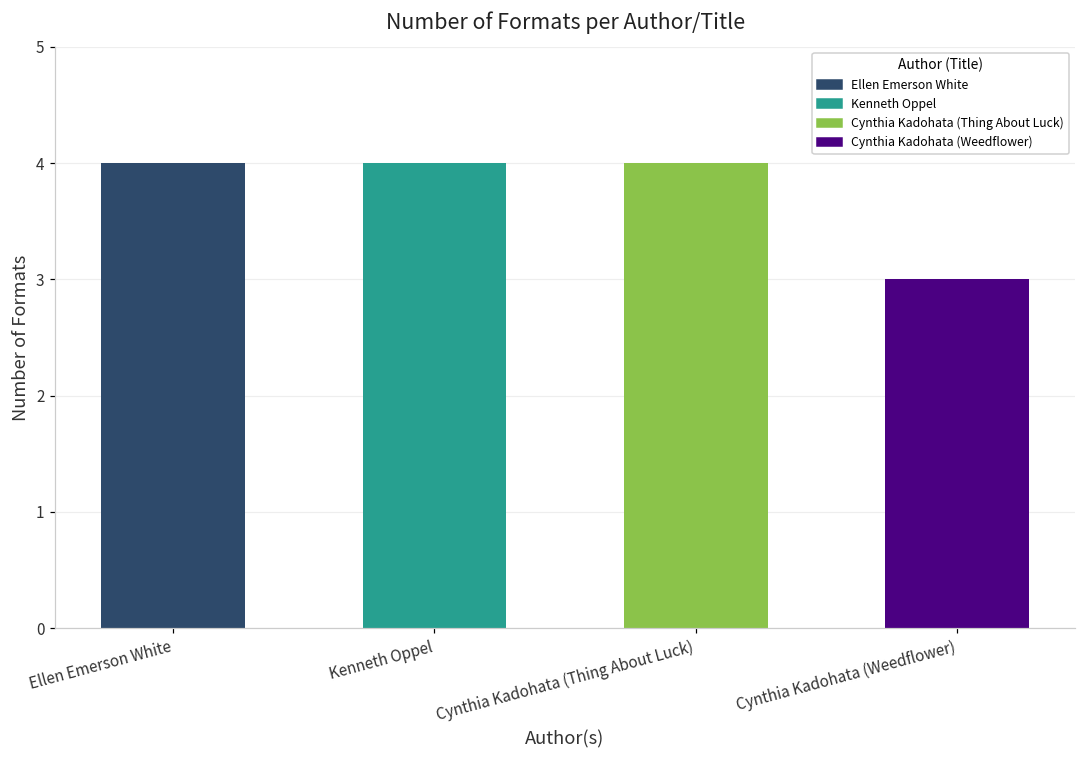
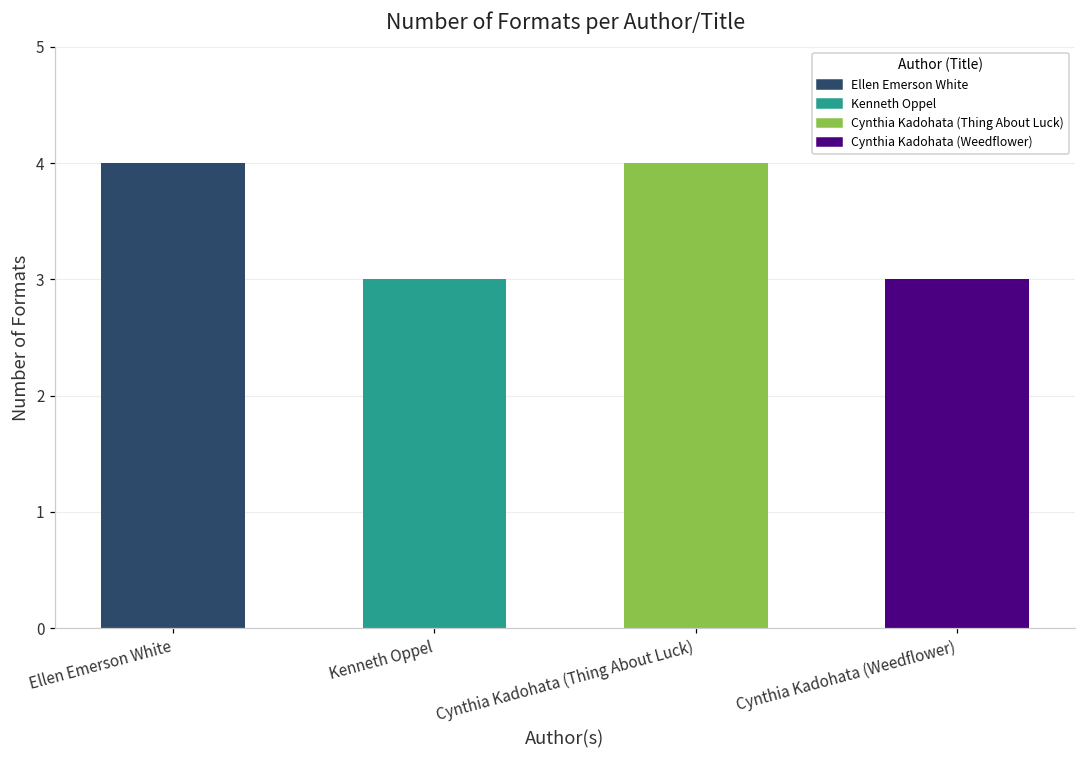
  {
    "Ellen Emerson White": 4,
-   "Kenneth Oppel": 4,
+   "Kenneth Oppel": 3,
    "Cynthia Kadohata (Thing About Luck)": 4,
    "Cynthia Kadohata (Weedflower)": 3
  }
